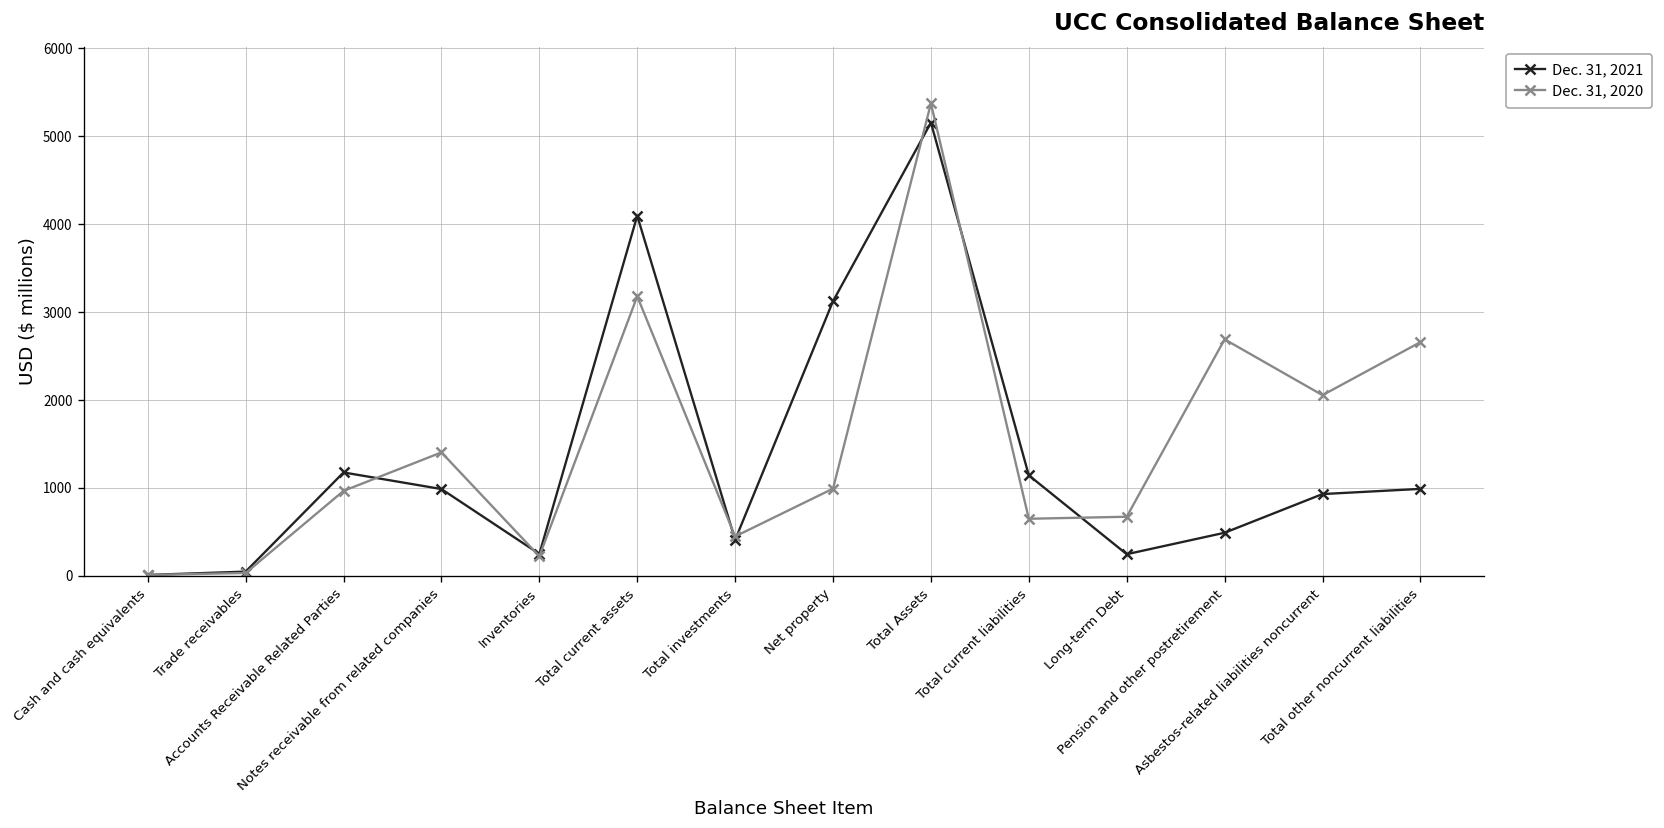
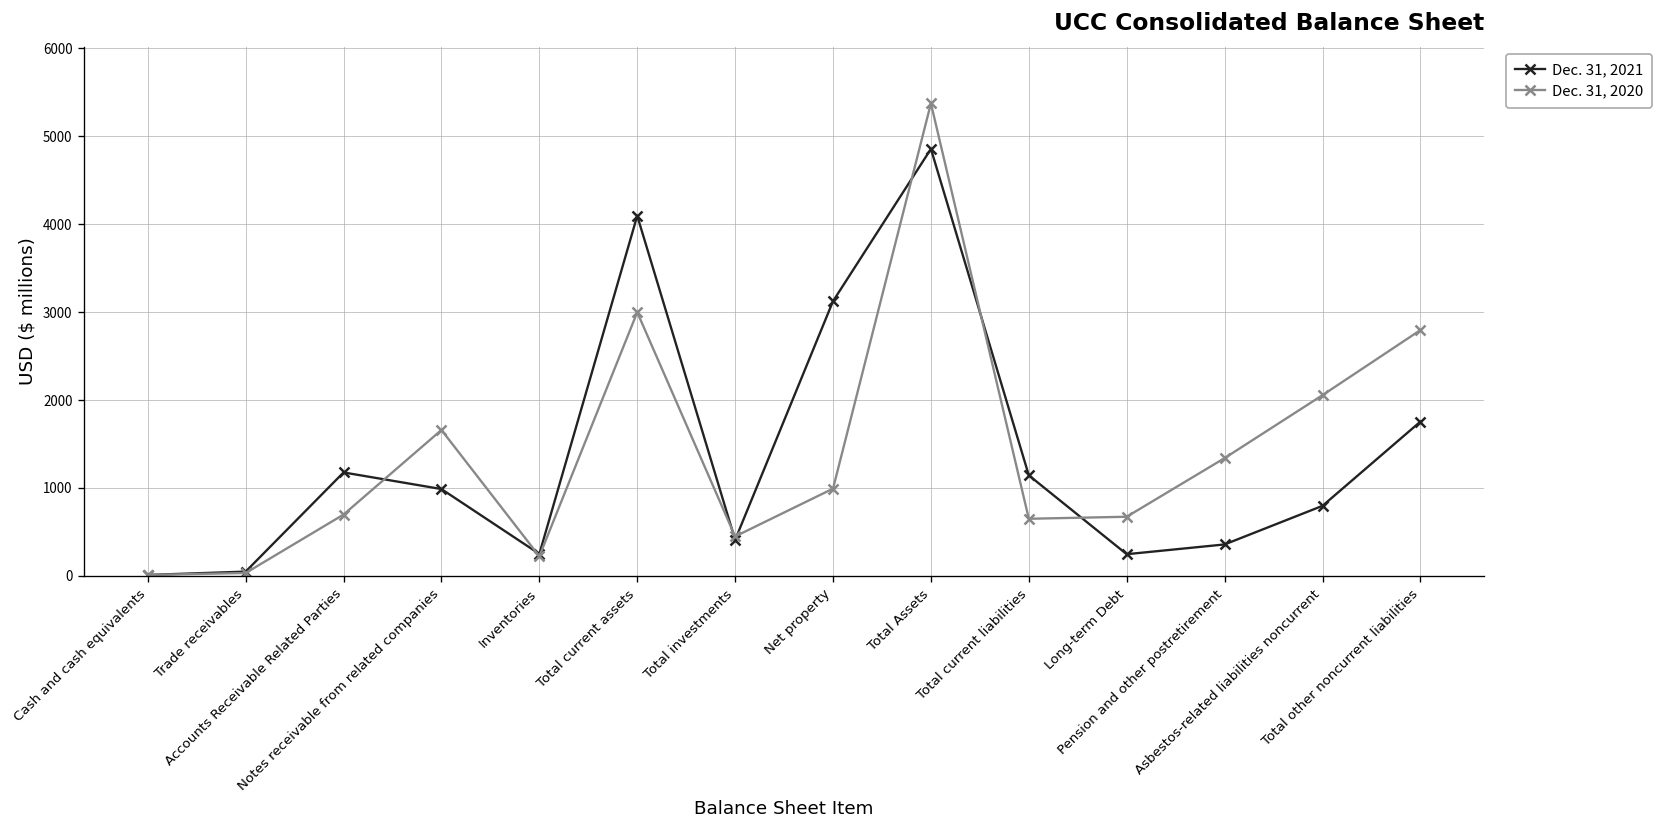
  {
    "Dec. 31, 2021": {
      "Accounts Receivable Related Parties": 1200,
      "Notes receivable from related companies": 1000,
      "Total current assets": 4100,
      "Total investments": 400,
      "Net property": 3100,
-     "Total Assets": 5200,
+     "Total Assets": 4900,
      "Total current liabilities": 1100,
      "Long-term Debt": 200,
-     "Pension and other postretirement": 500,
-     "Asbestos-related liabilities noncurrent": 900,
-     "Total other noncurrent liabilities": 1000
+     "Pension and other postretirement": 400,
+     "Asbestos-related liabilities noncurrent": 800,
+     "Total other noncurrent liabilities": 1800
    },
    "Dec. 31, 2020": {
-     "Accounts Receivable Related Parties": 1000,
-     "Notes receivable from related companies": 1400,
-     "Total current assets": 3200,
+     "Accounts Receivable Related Parties": 700,
+     "Notes receivable from related companies": 1700,
+     "Total current assets": 3000,
      "Total investments": 400,
      "Net property": 1000,
      "Total Assets": 5400,
      "Total current liabilities": 700,
      "Long-term Debt": 700,
-     "Pension and other postretirement": 2700,
+     "Pension and other postretirement": 1300,
      "Asbestos-related liabilities noncurrent": 2100,
-     "Total other noncurrent liabilities": 2700
+     "Total other noncurrent liabilities": 2800
    }
  }
